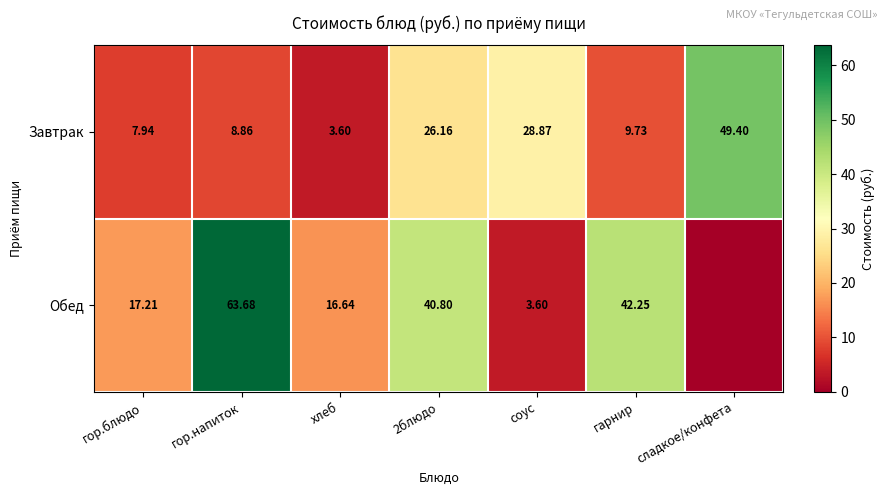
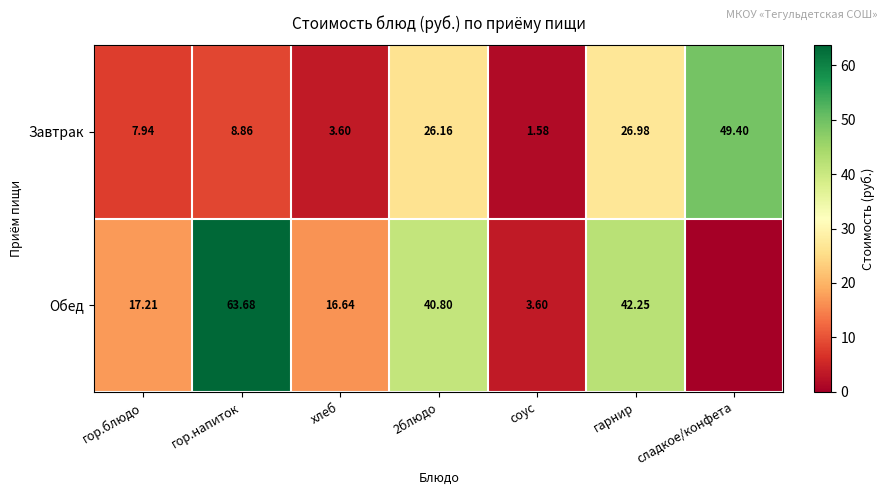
  {
    "Завтрак": {
      "гор.блюдо": 7.94,
      "гор.напиток": 8.86,
      "хлеб": 3.60,
      "2блюдо": 26.16,
-     "соус": 28.87,
-     "гарнир": 9.73,
+     "соус": 1.58,
+     "гарнир": 26.98,
      "сладкое/конфета": 49.40
    },
    "Обед": {
      "гор.блюдо": 17.21,
      "гор.напиток": 63.68,
      "хлеб": 16.64,
      "2блюдо": 40.80,
      "соус": 3.60,
      "гарнир": 42.25
    }
  }
